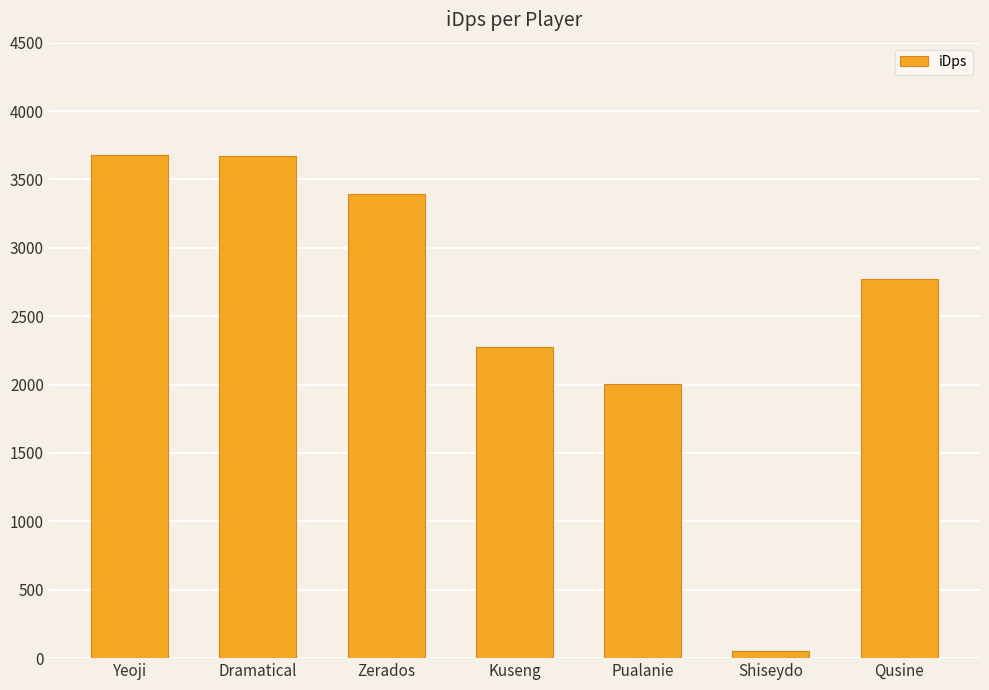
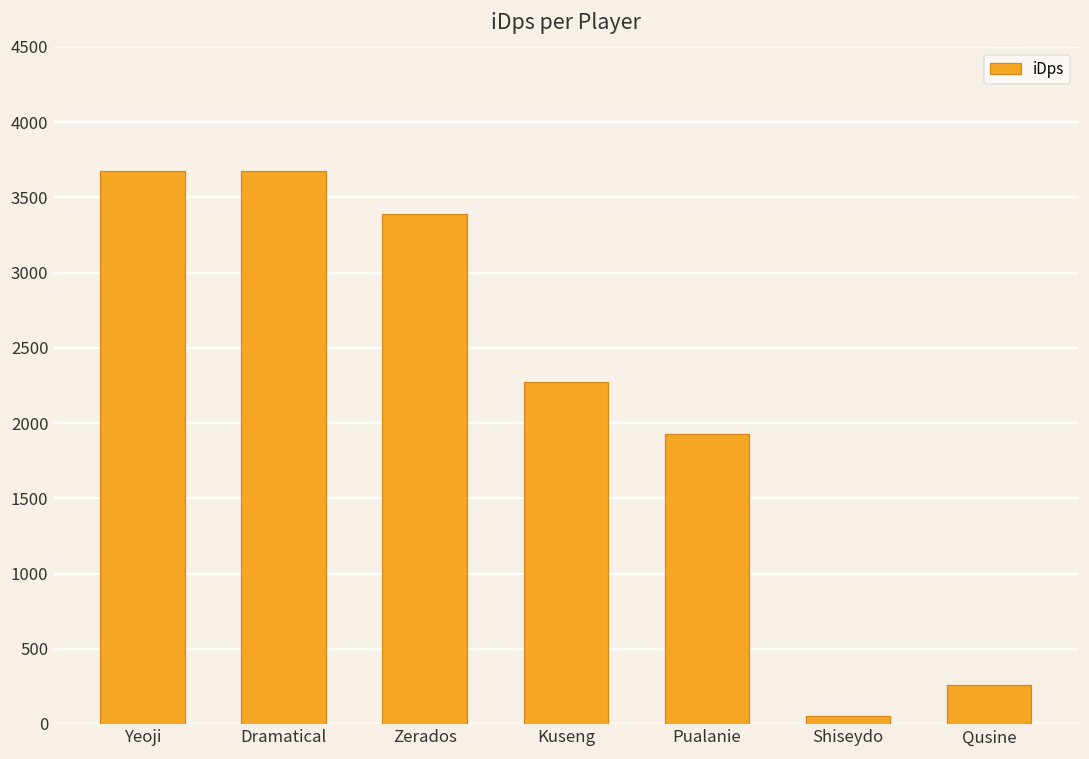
  {
    "Yeoji": 3680,
    "Dramatical": 3670,
    "Zerados": 3390,
    "Kuseng": 2270,
-   "Pualanie": 2000,
+   "Pualanie": 1930,
    "Shiseydo": 50,
-   "Qusine": 2770
+   "Qusine": 260
  }
